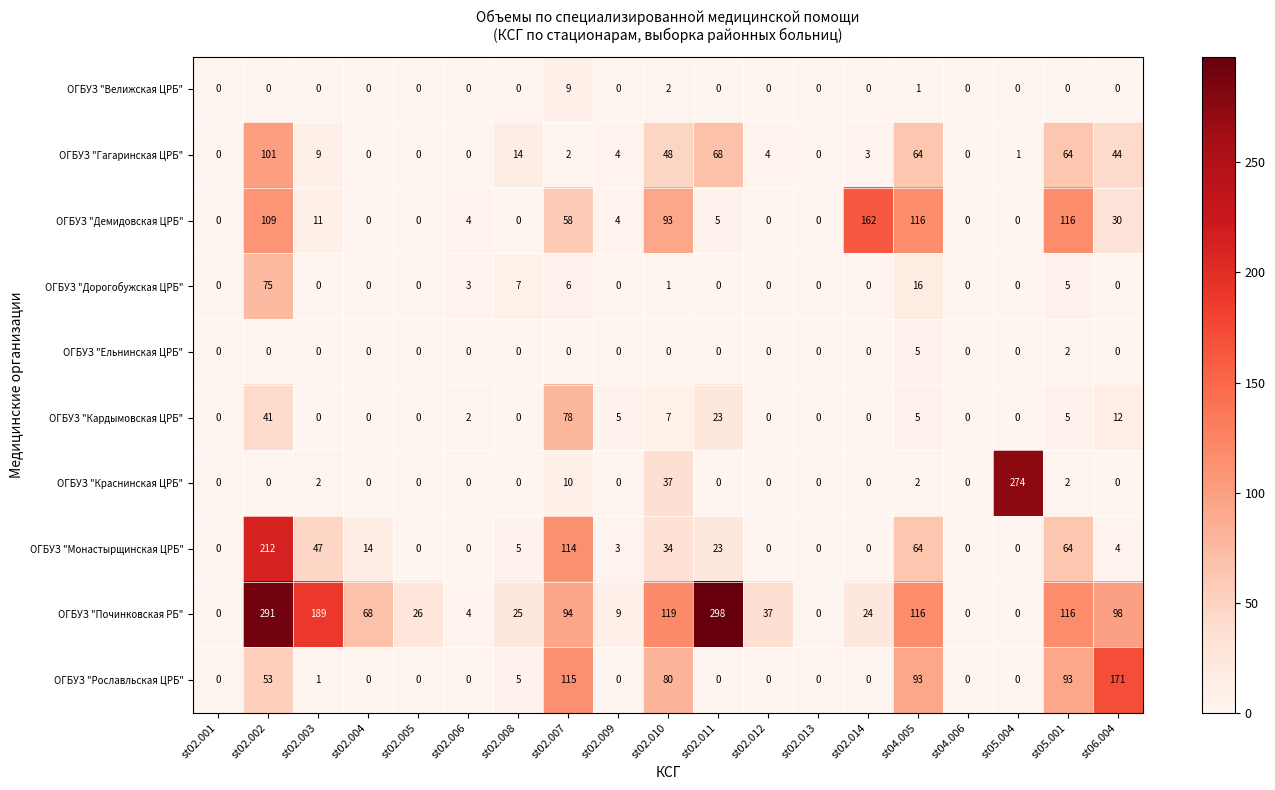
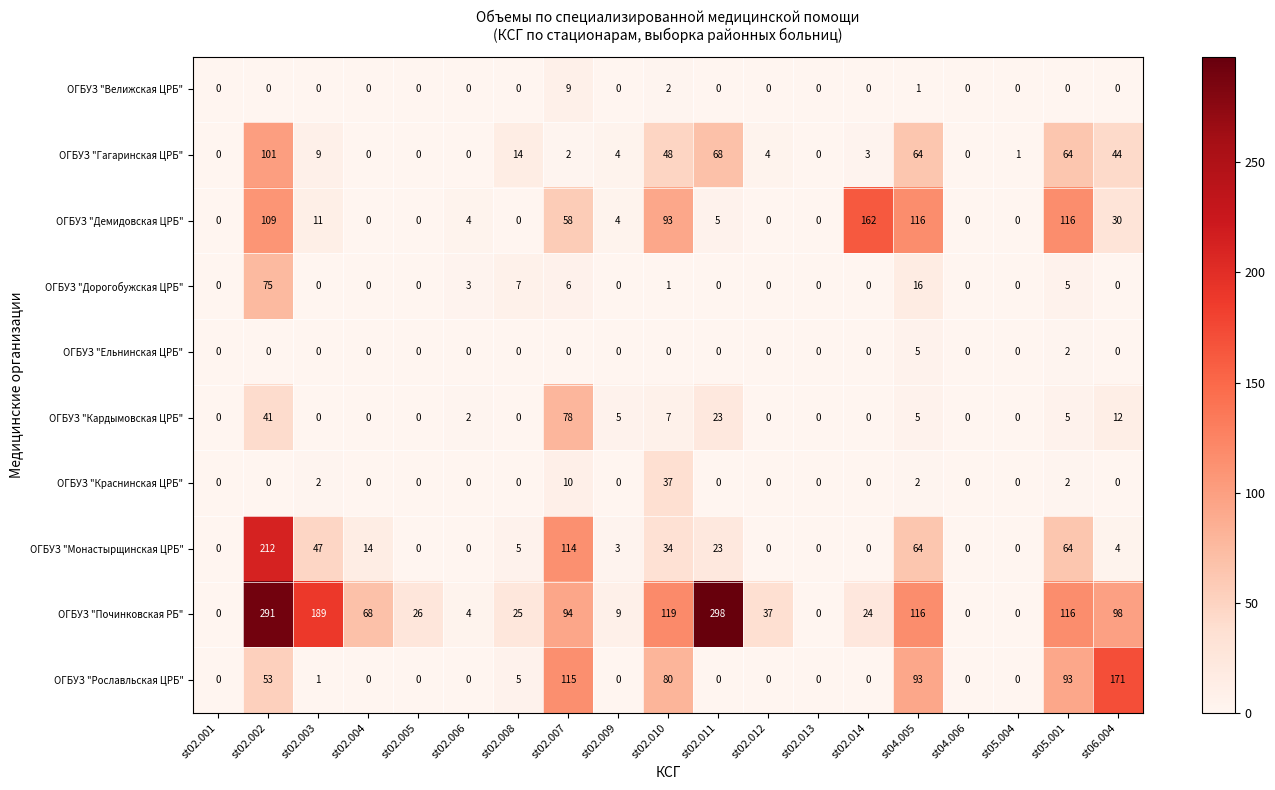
  {
    "ОГБУЗ \"Велижская ЦРБ\"": {
      "st02.001": 0,
      "st02.002": 0,
      "st02.003": 0,
      "st02.004": 0,
      "st02.005": 0,
      "st02.006": 0,
      "st02.008": 0,
      "st02.007": 9,
      "st02.009": 0,
      "st02.010": 2,
      "st02.011": 0,
      "st02.012": 0,
      "st02.013": 0,
      "st02.014": 0,
      "st04.005": 1,
      "st04.006": 0,
      "st05.004": 0,
      "st05.001": 0,
      "st06.004": 0
    },
    "ОГБУЗ \"Гагаринская ЦРБ\"": {
      "st02.001": 0,
      "st02.002": 101,
      "st02.003": 9,
      "st02.004": 0,
      "st02.005": 0,
      "st02.006": 0,
      "st02.008": 14,
      "st02.007": 2,
      "st02.009": 4,
      "st02.010": 48,
      "st02.011": 68,
      "st02.012": 4,
      "st02.013": 0,
      "st02.014": 3,
      "st04.005": 64,
      "st04.006": 0,
      "st05.004": 1,
      "st05.001": 64,
      "st06.004": 44
    },
    "ОГБУЗ \"Демидовская ЦРБ\"": {
      "st02.001": 0,
      "st02.002": 109,
      "st02.003": 11,
      "st02.004": 0,
      "st02.005": 0,
      "st02.006": 4,
      "st02.008": 0,
      "st02.007": 58,
      "st02.009": 4,
      "st02.010": 93,
      "st02.011": 5,
      "st02.012": 0,
      "st02.013": 0,
      "st02.014": 162,
      "st04.005": 116,
      "st04.006": 0,
      "st05.004": 0,
      "st05.001": 116,
      "st06.004": 30
    },
    "ОГБУЗ \"Дорогобужская ЦРБ\"": {
      "st02.001": 0,
      "st02.002": 75,
      "st02.003": 0,
      "st02.004": 0,
      "st02.005": 0,
      "st02.006": 3,
      "st02.008": 7,
      "st02.007": 6,
      "st02.009": 0,
      "st02.010": 1,
      "st02.011": 0,
      "st02.012": 0,
      "st02.013": 0,
      "st02.014": 0,
      "st04.005": 16,
      "st04.006": 0,
      "st05.004": 0,
      "st05.001": 5,
      "st06.004": 0
    },
    "ОГБУЗ \"Ельнинская ЦРБ\"": {
      "st02.001": 0,
      "st02.002": 0,
      "st02.003": 0,
      "st02.004": 0,
      "st02.005": 0,
      "st02.006": 0,
      "st02.008": 0,
      "st02.007": 0,
      "st02.009": 0,
      "st02.010": 0,
      "st02.011": 0,
      "st02.012": 0,
      "st02.013": 0,
      "st02.014": 0,
      "st04.005": 5,
      "st04.006": 0,
      "st05.004": 0,
      "st05.001": 2,
      "st06.004": 0
    },
    "ОГБУЗ \"Кардымовская ЦРБ\"": {
      "st02.001": 0,
      "st02.002": 41,
      "st02.003": 0,
      "st02.004": 0,
      "st02.005": 0,
      "st02.006": 2,
      "st02.008": 0,
      "st02.007": 78,
      "st02.009": 5,
      "st02.010": 7,
      "st02.011": 23,
      "st02.012": 0,
      "st02.013": 0,
      "st02.014": 0,
      "st04.005": 5,
      "st04.006": 0,
      "st05.004": 0,
      "st05.001": 5,
      "st06.004": 12
    },
    "ОГБУЗ \"Краснинская ЦРБ\"": {
      "st02.001": 0,
      "st02.002": 0,
      "st02.003": 2,
      "st02.004": 0,
      "st02.005": 0,
      "st02.006": 0,
      "st02.008": 0,
      "st02.007": 10,
      "st02.009": 0,
      "st02.010": 37,
      "st02.011": 0,
      "st02.012": 0,
      "st02.013": 0,
      "st02.014": 0,
      "st04.005": 2,
      "st04.006": 0,
-     "st05.004": 274,
+     "st05.004": 0,
      "st05.001": 2,
      "st06.004": 0
    },
    "ОГБУЗ \"Монастырщинская ЦРБ\"": {
      "st02.001": 0,
      "st02.002": 212,
      "st02.003": 47,
      "st02.004": 14,
      "st02.005": 0,
      "st02.006": 0,
      "st02.008": 5,
      "st02.007": 114,
      "st02.009": 3,
      "st02.010": 34,
      "st02.011": 23,
      "st02.012": 0,
      "st02.013": 0,
      "st02.014": 0,
      "st04.005": 64,
      "st04.006": 0,
      "st05.004": 0,
      "st05.001": 64,
      "st06.004": 4
    },
    "ОГБУЗ \"Починковская РБ\"": {
      "st02.001": 0,
      "st02.002": 291,
      "st02.003": 189,
      "st02.004": 68,
      "st02.005": 26,
      "st02.006": 4,
      "st02.008": 25,
      "st02.007": 94,
      "st02.009": 9,
      "st02.010": 119,
      "st02.011": 298,
      "st02.012": 37,
      "st02.013": 0,
      "st02.014": 24,
      "st04.005": 116,
      "st04.006": 0,
      "st05.004": 0,
      "st05.001": 116,
      "st06.004": 98
    },
    "ОГБУЗ \"Рославльская ЦРБ\"": {
      "st02.001": 0,
      "st02.002": 53,
      "st02.003": 1,
      "st02.004": 0,
      "st02.005": 0,
      "st02.006": 0,
      "st02.008": 5,
      "st02.007": 115,
      "st02.009": 0,
      "st02.010": 80,
      "st02.011": 0,
      "st02.012": 0,
      "st02.013": 0,
      "st02.014": 0,
      "st04.005": 93,
      "st04.006": 0,
      "st05.004": 0,
      "st05.001": 93,
      "st06.004": 171
    }
  }
